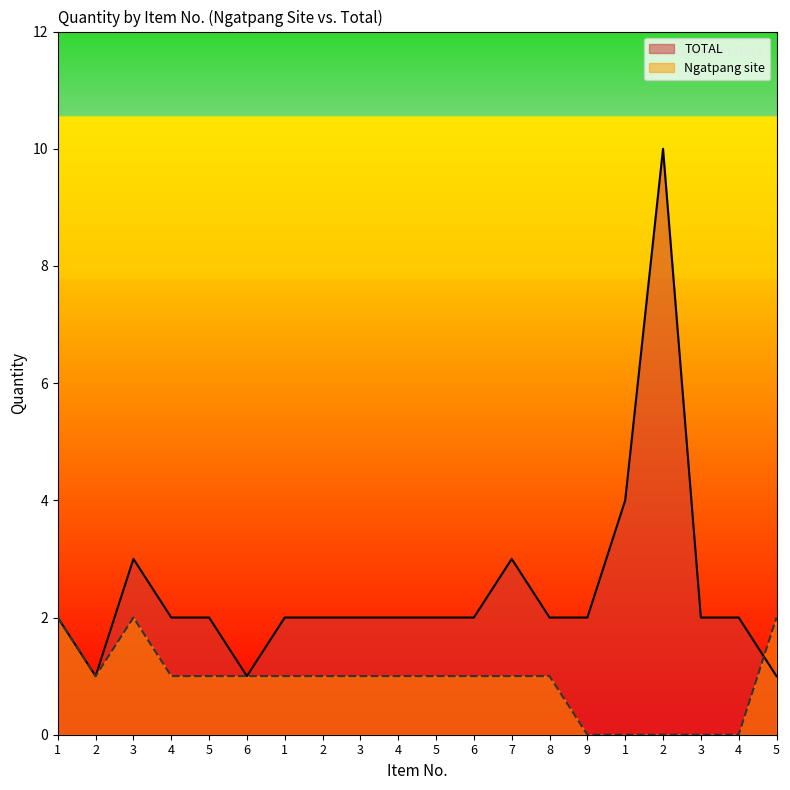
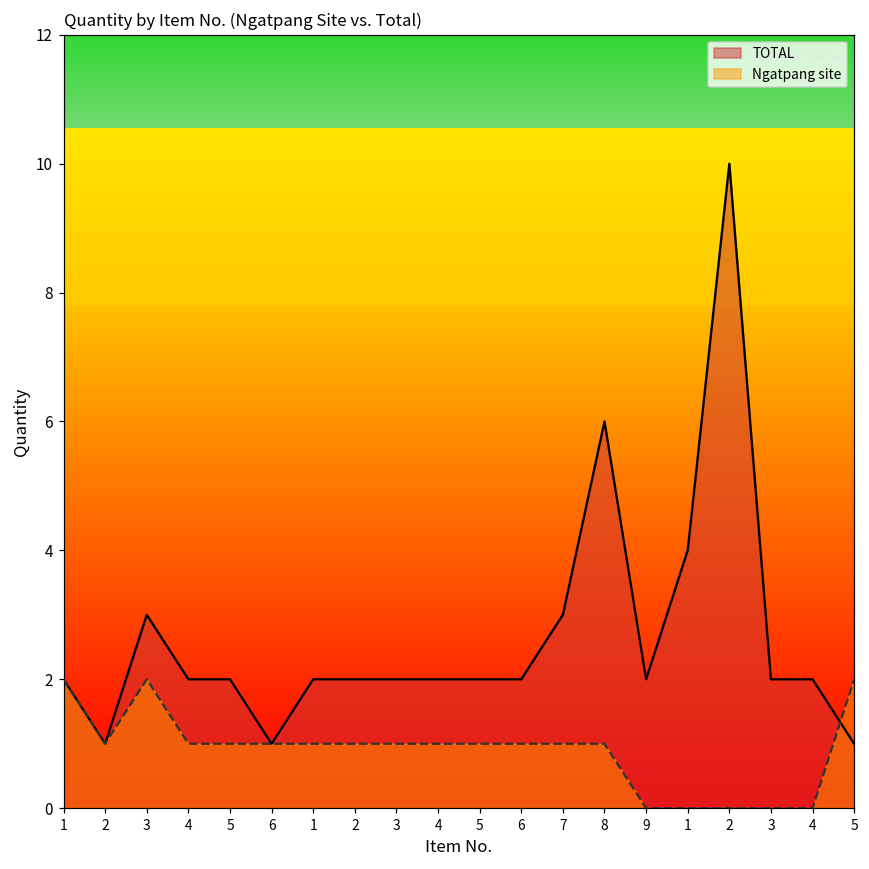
  {
    "TOTAL": {
      "7": 3,
-     "8": 2,
+     "8": 6,
      "9": 2
    },
    "Ngatpang site": {
      "7": 1,
      "8": 1,
      "9": 0
    }
  }
